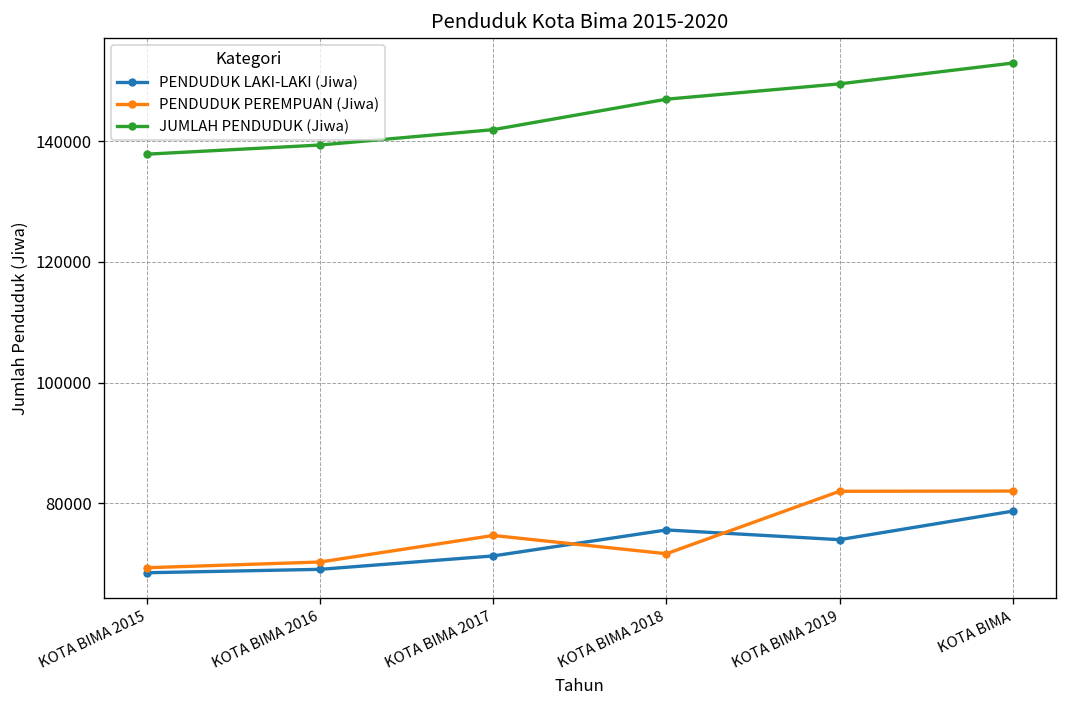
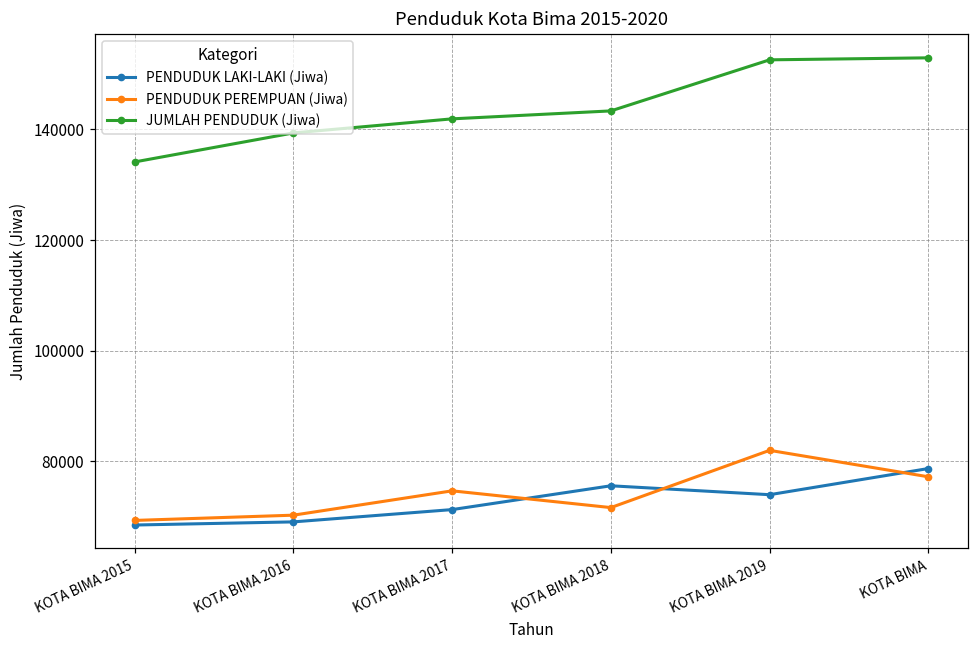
  {
    "PENDUDUK LAKI-LAKI (Jiwa)": {
      "KOTA BIMA 2015": 69000,
      "KOTA BIMA 2016": 69000,
      "KOTA BIMA 2017": 71000,
      "KOTA BIMA 2018": 76000,
      "KOTA BIMA 2019": 74000,
      "KOTA BIMA": 79000
    },
    "PENDUDUK PEREMPUAN (Jiwa)": {
      "KOTA BIMA 2015": 69000,
      "KOTA BIMA 2016": 70000,
      "KOTA BIMA 2017": 75000,
      "KOTA BIMA 2018": 72000,
      "KOTA BIMA 2019": 82000,
-     "KOTA BIMA": 82000
+     "KOTA BIMA": 77000
    },
    "JUMLAH PENDUDUK (Jiwa)": {
-     "KOTA BIMA 2015": 138000,
+     "KOTA BIMA 2015": 134000,
      "KOTA BIMA 2016": 139000,
      "KOTA BIMA 2017": 142000,
-     "KOTA BIMA 2018": 147000,
-     "KOTA BIMA 2019": 149000,
+     "KOTA BIMA 2018": 143000,
+     "KOTA BIMA 2019": 153000,
      "KOTA BIMA": 153000
    }
  }
